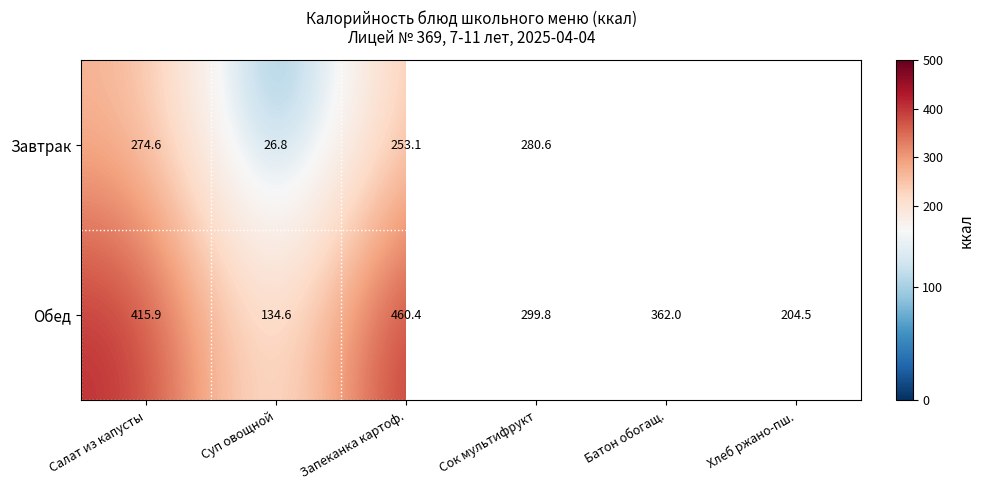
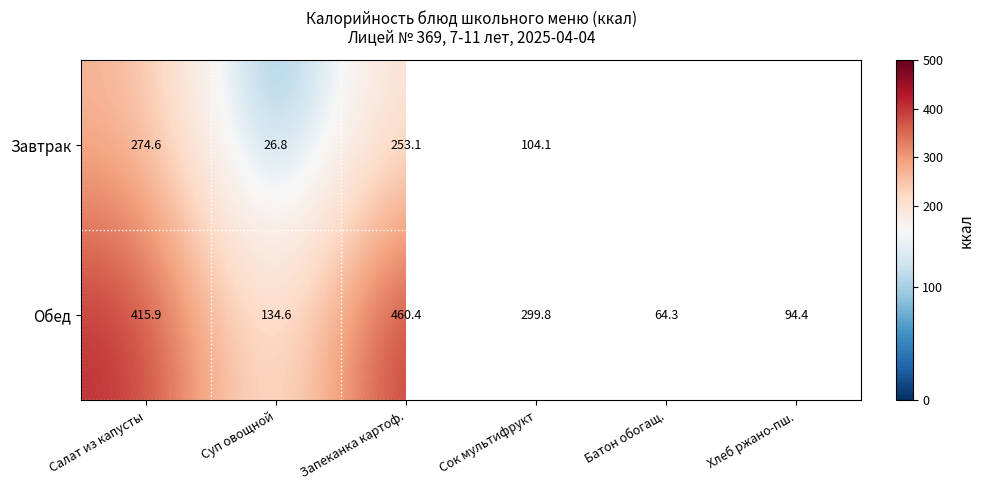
  {
    "Завтрак": {
      "Салат из капусты": 274.6,
      "Суп овощной": 26.8,
      "Запеканка картоф.": 253.1,
-     "Сок мультифрукт": 280.6
+     "Сок мультифрукт": 104.1
    },
    "Обед": {
      "Салат из капусты": 415.9,
      "Суп овощной": 134.6,
      "Запеканка картоф.": 460.4,
      "Сок мультифрукт": 299.8,
-     "Батон обогащ.": 362.0,
-     "Хлеб ржано-пш.": 204.5
+     "Батон обогащ.": 64.3,
+     "Хлеб ржано-пш.": 94.4
    }
  }
